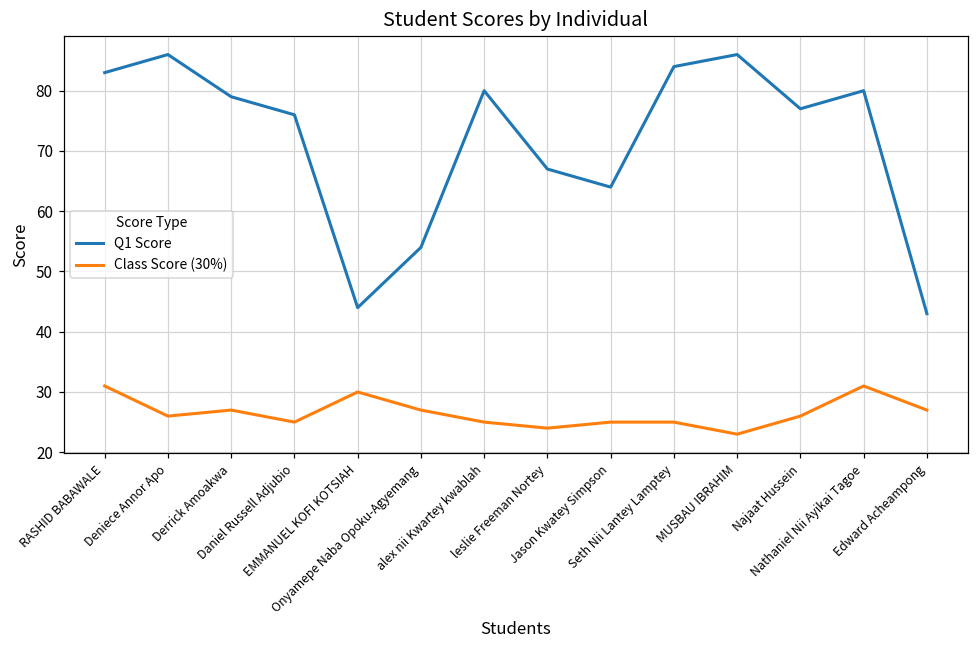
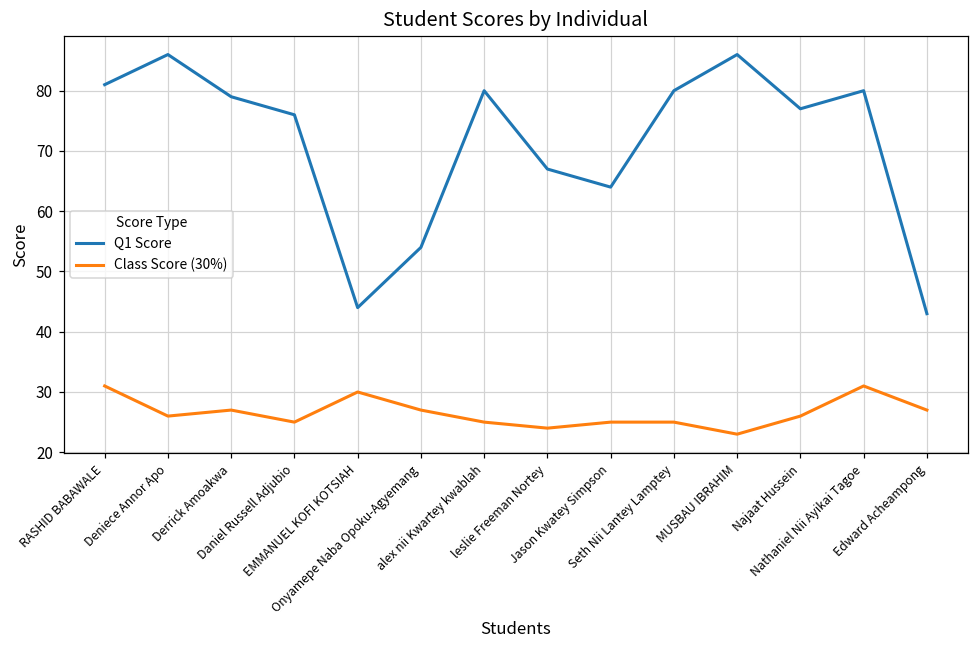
  {
    "Q1 Score": {
-     "RASHID BABAWALE": 83,
+     "RASHID BABAWALE": 81,
      "Deniece Annor Apo": 86,
      "Derrick Amoakwa": 79,
      "Daniel Russell Adjubio": 76,
      "EMMANUEL KOFI KOTSIAH": 44,
      "Onyamepe Naba Opoku-Agyemang": 54,
      "alex nii Kwartey kwablah": 80,
      "leslie Freeman Nortey": 67,
      "Jason Kwatey Simpson": 64,
-     "Seth Nii Lantey Lamptey": 84,
+     "Seth Nii Lantey Lamptey": 80,
      "MUSBAU IBRAHIM": 86,
      "Najaat Hussein": 77,
      "Nathaniel Nii Ayikai Tagoe": 80,
      "Edward Acheampong": 43
    },
    "Class Score (30%)": {
      "RASHID BABAWALE": 31,
      "Deniece Annor Apo": 26,
      "Derrick Amoakwa": 27,
      "Daniel Russell Adjubio": 25,
      "EMMANUEL KOFI KOTSIAH": 30,
      "Onyamepe Naba Opoku-Agyemang": 27,
      "alex nii Kwartey kwablah": 25,
      "leslie Freeman Nortey": 24,
      "Jason Kwatey Simpson": 25,
      "Seth Nii Lantey Lamptey": 25,
      "MUSBAU IBRAHIM": 23,
      "Najaat Hussein": 26,
      "Nathaniel Nii Ayikai Tagoe": 31,
      "Edward Acheampong": 27
    }
  }
